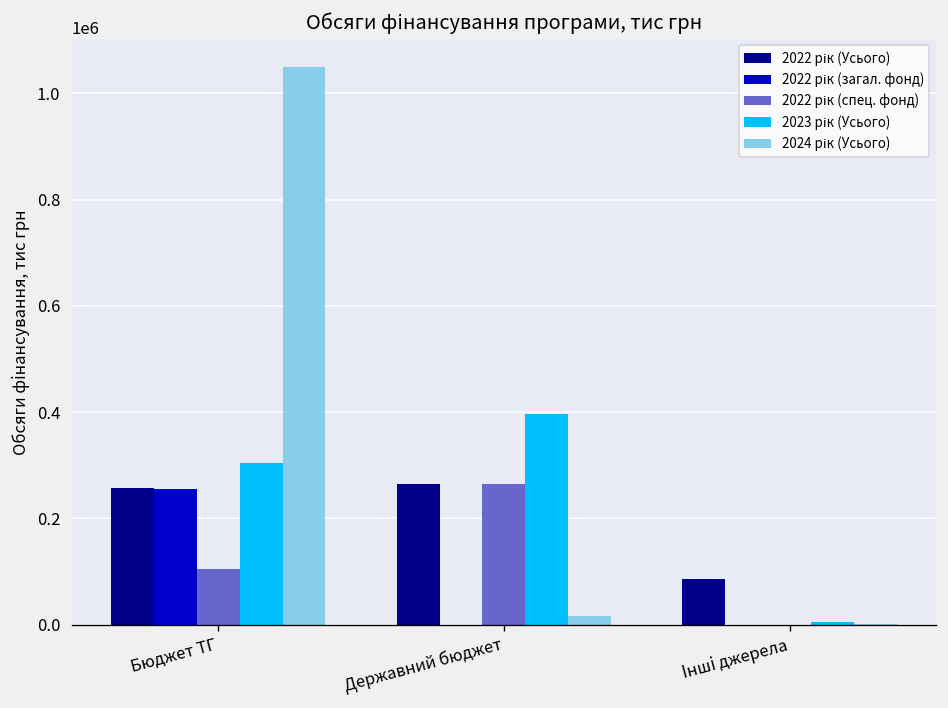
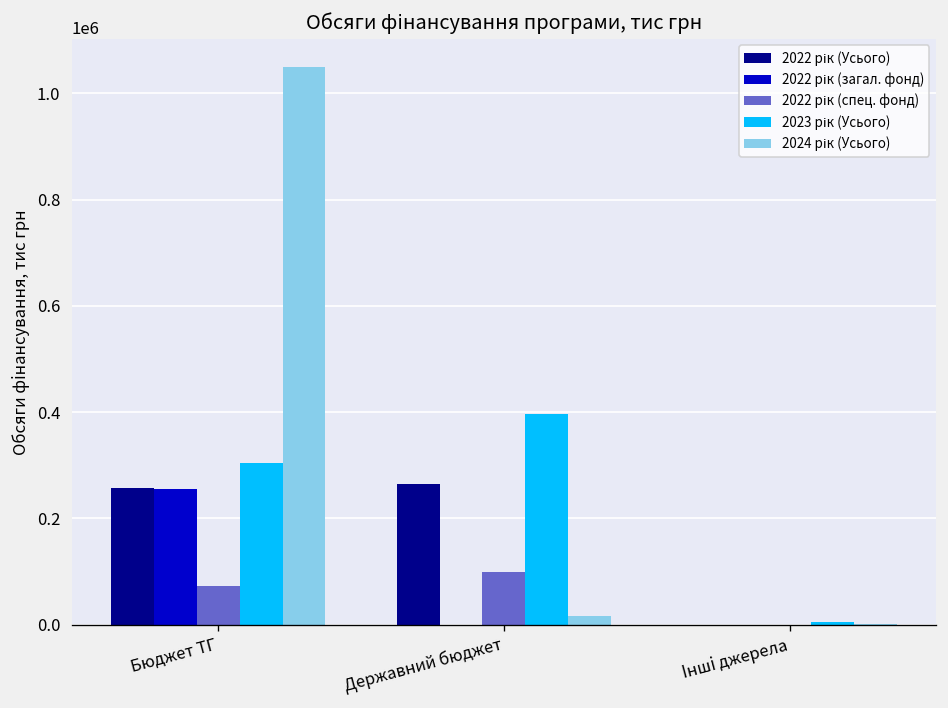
  {
    "2022 рік (Усього)": {
      "Бюджет ТГ": 260000,
      "Державний бюджет": 260000,
-     "Інші джерела": 90000
+     "Інші джерела": 0
    },
    "2022 рік (загал. фонд)": {
      "Бюджет ТГ": 260000,
      "Державний бюджет": 0
    },
    "2022 рік (спец. фонд)": {
-     "Бюджет ТГ": 100000,
-     "Державний бюджет": 260000,
+     "Бюджет ТГ": 70000,
+     "Державний бюджет": 100000,
      "Інші джерела": 0
    },
    "2023 рік (Усього)": {
      "Бюджет ТГ": 300000,
      "Державний бюджет": 400000
    },
    "2024 рік (Усього)": {
      "Бюджет ТГ": 1050000,
      "Державний бюджет": 20000
    }
  }
